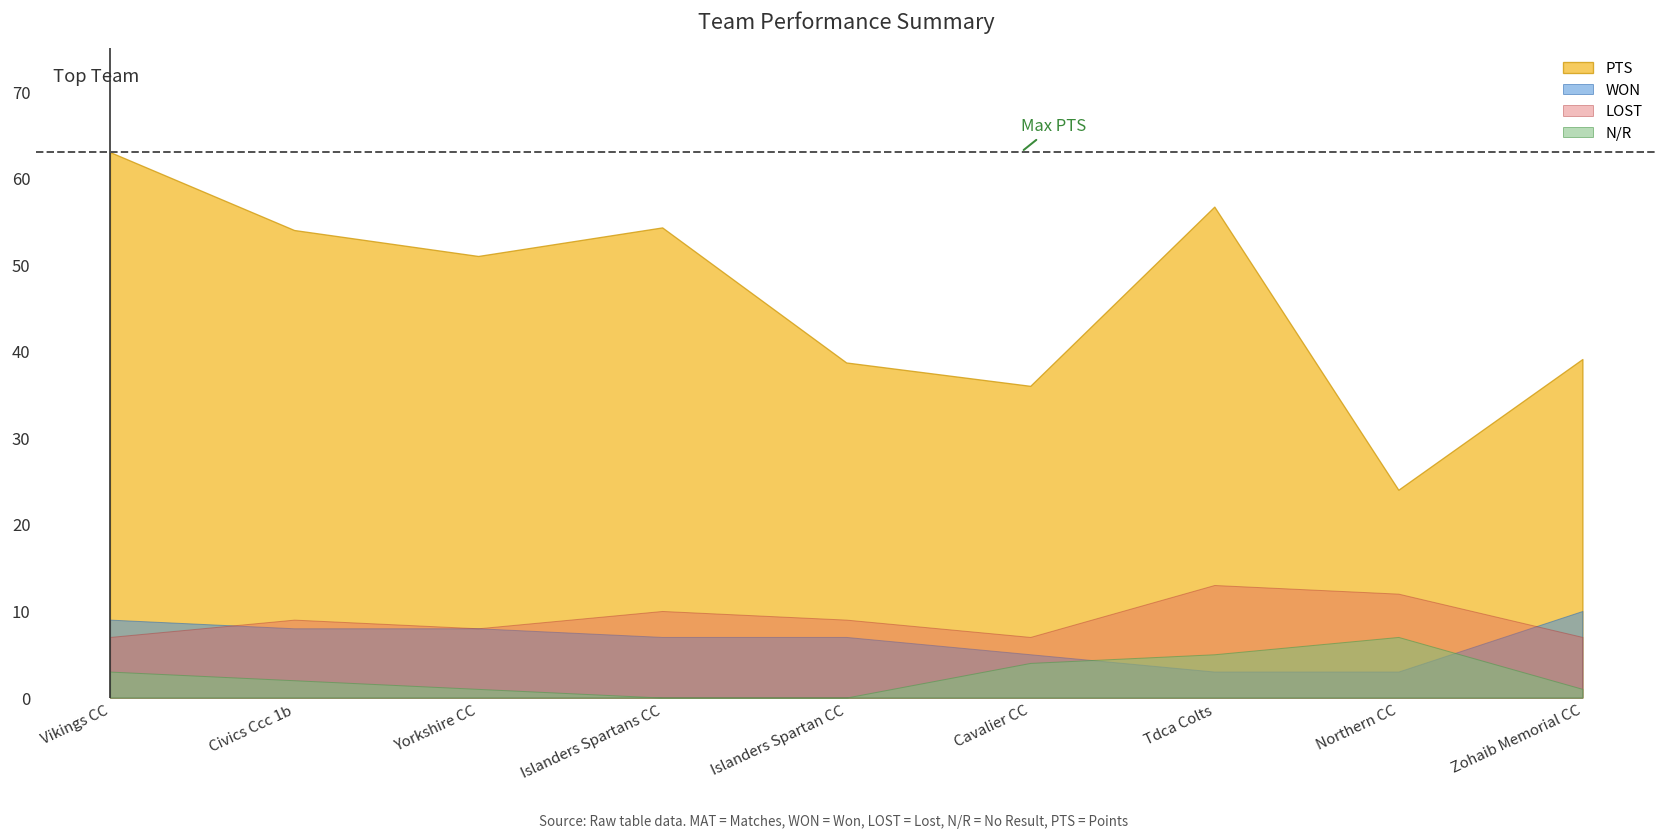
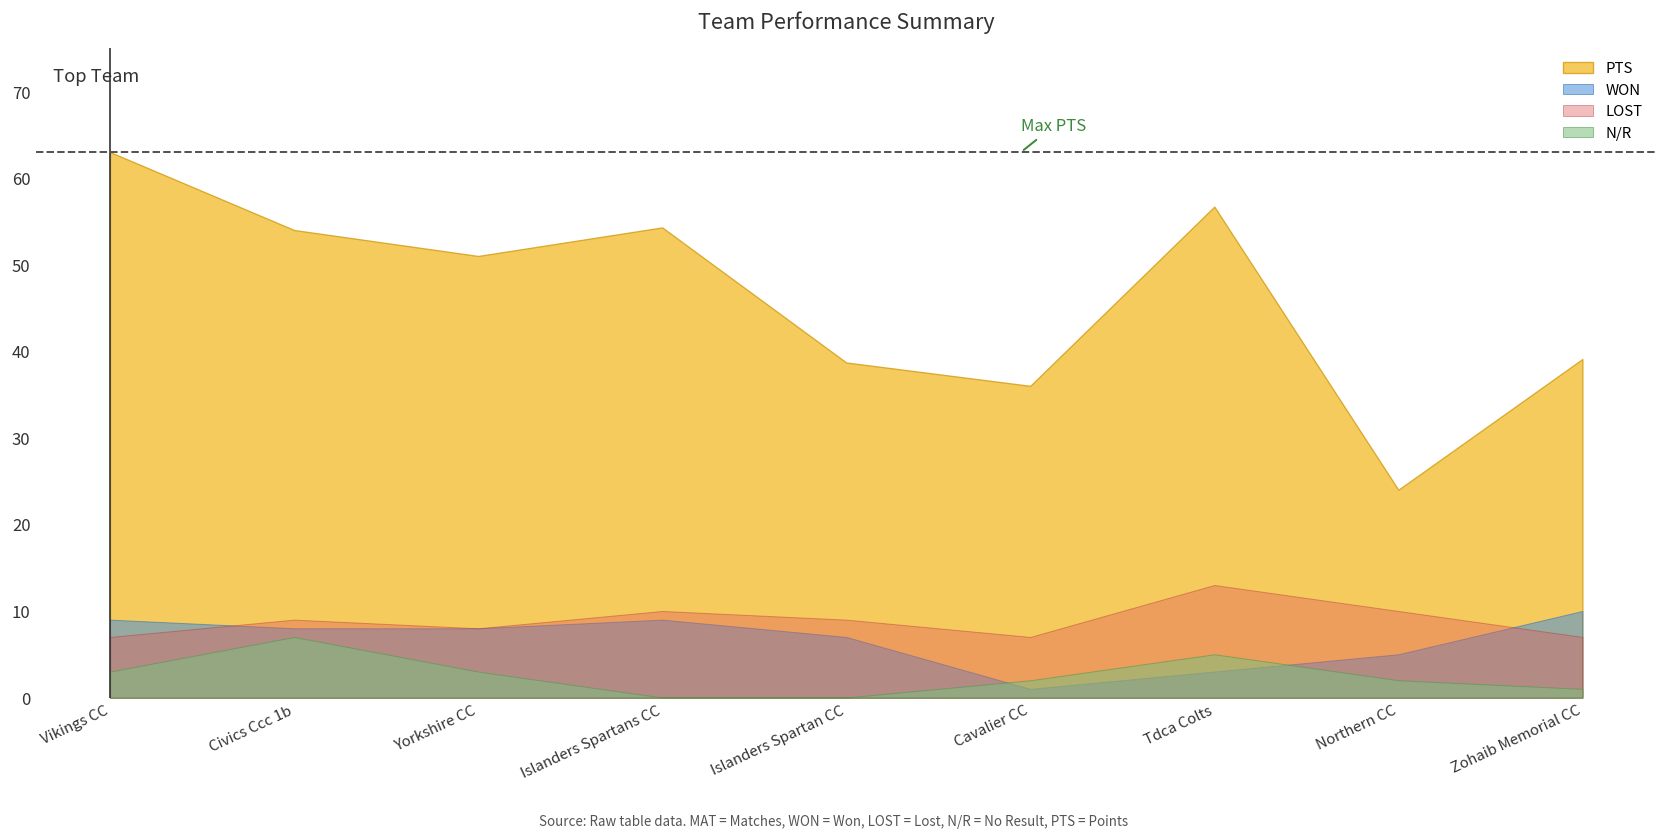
  {
    "PTS": {
      "Vikings CC": 63,
      "Civics Ccc 1b": 54,
      "Yorkshire CC": 51,
      "Islanders Spartans CC": 54,
      "Islanders Spartan CC": 39,
      "Cavalier CC": 36,
      "Tdca Colts": 57,
      "Northern CC": 24,
      "Zohaib Memorial CC": 39
    },
    "WON": {
      "Vikings CC": 9,
      "Civics Ccc 1b": 8,
-     "Islanders Spartans CC": 7,
+     "Islanders Spartans CC": 9,
      "Islanders Spartan CC": 7,
-     "Cavalier CC": 5,
+     "Cavalier CC": 1,
      "Tdca Colts": 3,
-     "Northern CC": 3,
+     "Northern CC": 5,
      "Zohaib Memorial CC": 10
    },
    "LOST": {
      "Vikings CC": 7,
      "Civics Ccc 1b": 9,
      "Islanders Spartans CC": 10,
      "Islanders Spartan CC": 9,
      "Cavalier CC": 7,
      "Tdca Colts": 13,
-     "Northern CC": 12,
+     "Northern CC": 10,
      "Zohaib Memorial CC": 7
    },
    "N/R": {
      "Vikings CC": 3,
-     "Civics Ccc 1b": 2,
-     "Yorkshire CC": 1,
+     "Civics Ccc 1b": 7,
+     "Yorkshire CC": 3,
      "Islanders Spartans CC": 0,
      "Islanders Spartan CC": 0,
-     "Cavalier CC": 4,
+     "Cavalier CC": 2,
      "Tdca Colts": 5,
-     "Northern CC": 7,
+     "Northern CC": 2,
      "Zohaib Memorial CC": 1
    }
  }
